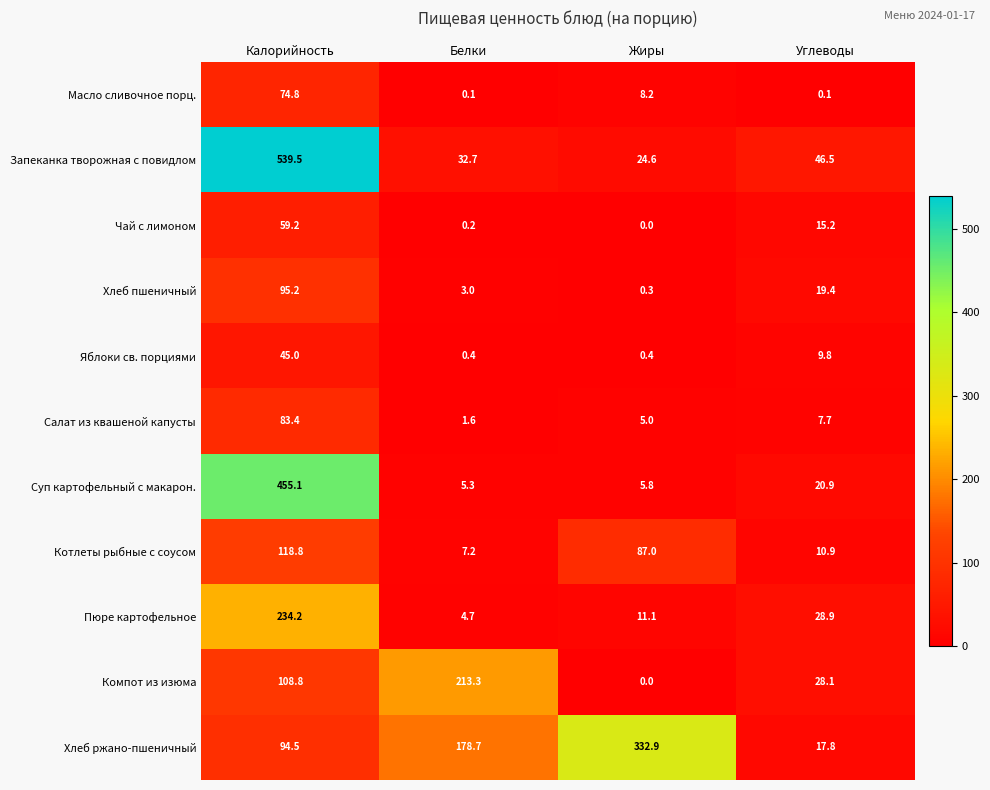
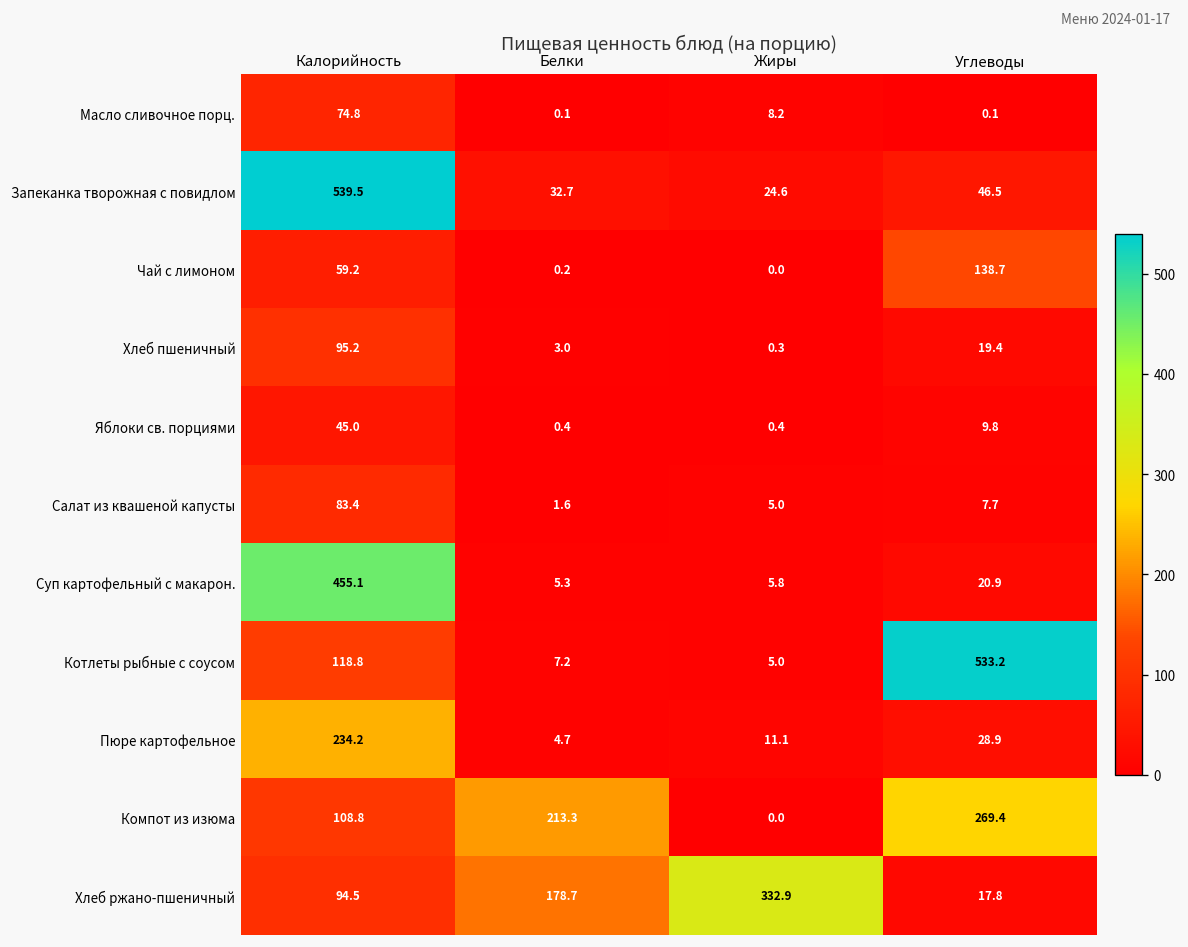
  {
    "Масло сливочное порц.": {
      "Калорийность": 74.8,
      "Белки": 0.1,
      "Жиры": 8.2,
      "Углеводы": 0.1
    },
    "Запеканка творожная с повидлом": {
      "Калорийность": 539.5,
      "Белки": 32.7,
      "Жиры": 24.6,
      "Углеводы": 46.5
    },
    "Чай с лимоном": {
      "Калорийность": 59.2,
      "Белки": 0.2,
      "Жиры": 0.0,
-     "Углеводы": 15.2
+     "Углеводы": 138.7
    },
    "Хлеб пшеничный": {
      "Калорийность": 95.2,
      "Белки": 3.0,
      "Жиры": 0.3,
      "Углеводы": 19.4
    },
    "Яблоки св. порциями": {
      "Калорийность": 45.0,
      "Белки": 0.4,
      "Жиры": 0.4,
      "Углеводы": 9.8
    },
    "Салат из квашеной капусты": {
      "Калорийность": 83.4,
      "Белки": 1.6,
      "Жиры": 5.0,
      "Углеводы": 7.7
    },
    "Суп картофельный с макарон.": {
      "Калорийность": 455.1,
      "Белки": 5.3,
      "Жиры": 5.8,
      "Углеводы": 20.9
    },
    "Котлеты рыбные с соусом": {
      "Калорийность": 118.8,
      "Белки": 7.2,
-     "Жиры": 87.0,
-     "Углеводы": 10.9
+     "Жиры": 5.0,
+     "Углеводы": 533.2
    },
    "Пюре картофельное": {
      "Калорийность": 234.2,
      "Белки": 4.7,
      "Жиры": 11.1,
      "Углеводы": 28.9
    },
    "Компот из изюма": {
      "Калорийность": 108.8,
      "Белки": 213.3,
      "Жиры": 0.0,
-     "Углеводы": 28.1
+     "Углеводы": 269.4
    },
    "Хлеб ржано-пшеничный": {
      "Калорийность": 94.5,
      "Белки": 178.7,
      "Жиры": 332.9,
      "Углеводы": 17.8
    }
  }
